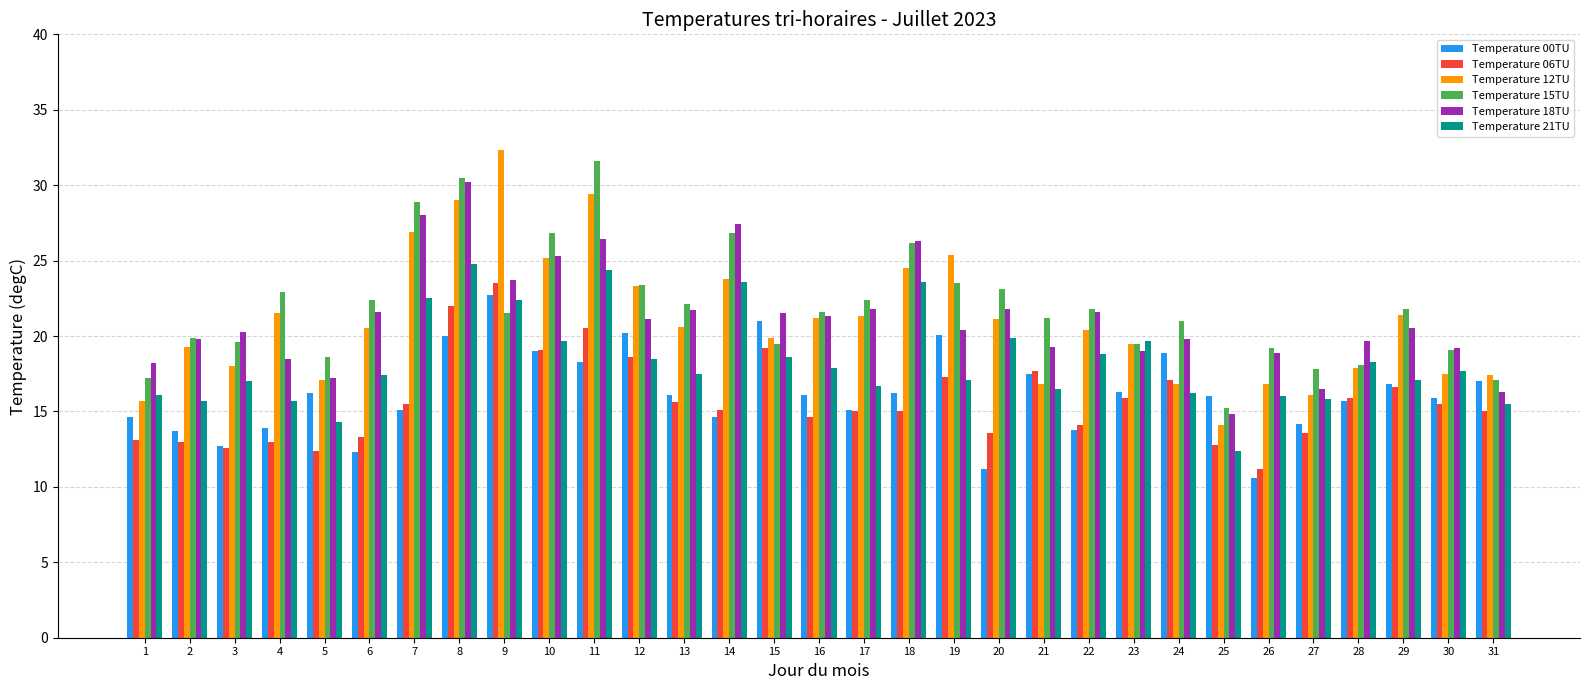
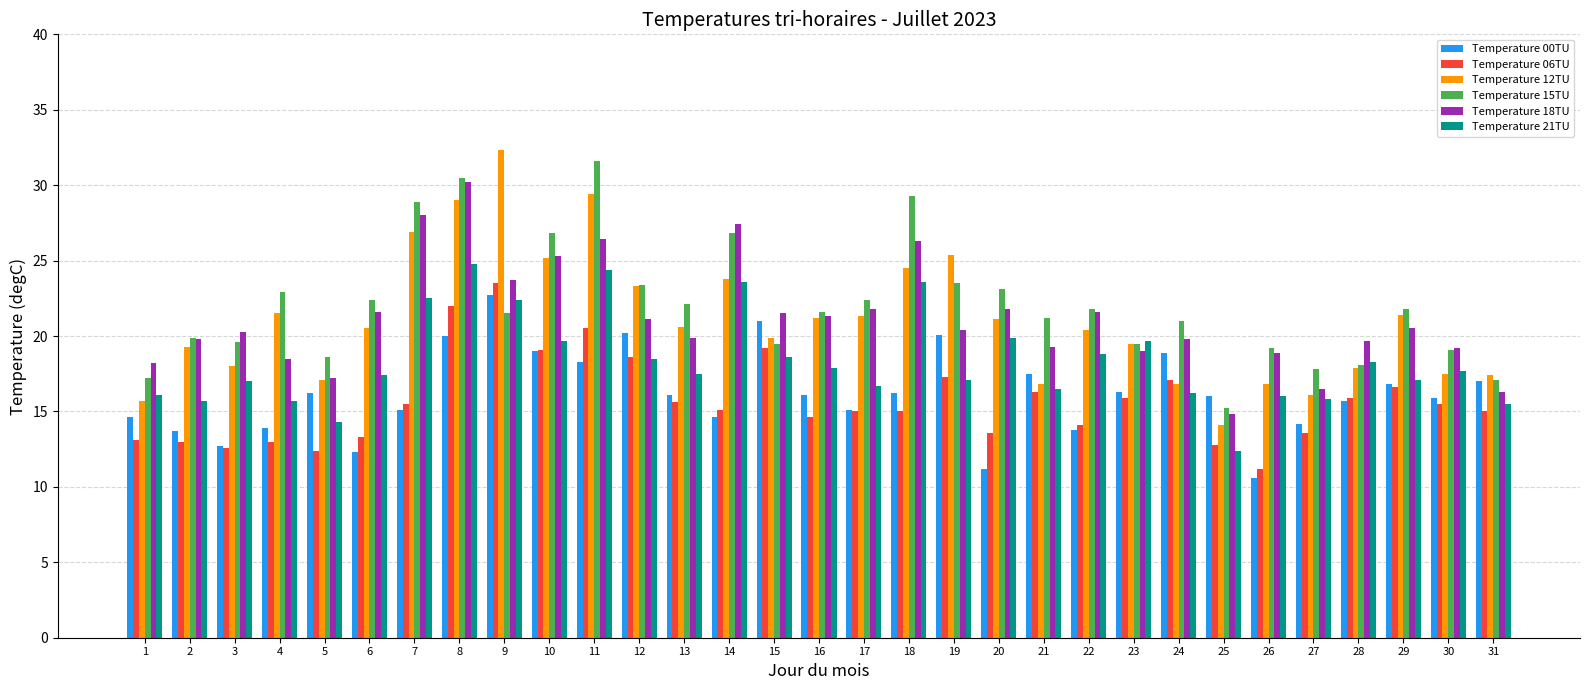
  {
    "Temperature 00TU": {
      "1": 14.6,
      "2": 13.7,
      "3": 12.7,
      "4": 13.9,
      "5": 16.2,
      "6": 12.3,
      "7": 15.1,
      "8": 20.0,
      "9": 22.7,
      "10": 19.0,
      "11": 18.3,
      "12": 20.2,
      "13": 16.1,
      "14": 14.6,
      "15": 21.0,
      "16": 16.1,
      "17": 15.1,
      "18": 16.2,
      "19": 20.1,
      "20": 11.2,
      "21": 17.5,
      "22": 13.8,
      "23": 16.3,
      "24": 18.9,
      "25": 16.0,
      "26": 10.6,
      "27": 14.2,
      "28": 15.7,
      "29": 16.8,
      "30": 15.9,
      "31": 17.0
    },
    "Temperature 06TU": {
      "1": 13.1,
      "2": 13.0,
      "3": 12.6,
      "4": 13.0,
      "5": 12.4,
      "6": 13.3,
      "7": 15.5,
      "8": 22.0,
      "9": 23.5,
      "10": 19.1,
      "11": 20.5,
      "12": 18.6,
      "13": 15.6,
      "14": 15.1,
      "15": 19.2,
      "16": 14.6,
      "17": 15.0,
      "18": 15.0,
      "19": 17.3,
      "20": 13.6,
-     "21": 17.7,
+     "21": 16.3,
      "22": 14.1,
      "23": 15.9,
      "24": 17.1,
      "25": 12.8,
      "26": 11.2,
      "27": 13.6,
      "28": 15.9,
      "29": 16.6,
      "30": 15.5,
      "31": 15.0
    },
    "Temperature 12TU": {
      "1": 15.7,
      "2": 19.3,
      "3": 18.0,
      "4": 21.5,
      "5": 17.1,
      "6": 20.5,
      "7": 26.9,
      "8": 29.0,
      "9": 32.3,
      "10": 25.2,
      "11": 29.4,
      "12": 23.3,
      "13": 20.6,
      "14": 23.8,
      "15": 19.9,
      "16": 21.2,
      "17": 21.3,
      "18": 24.5,
      "19": 25.4,
      "20": 21.1,
      "21": 16.8,
      "22": 20.4,
      "23": 19.5,
      "24": 16.8,
      "25": 14.1,
      "26": 16.8,
      "27": 16.1,
      "28": 17.9,
      "29": 21.4,
      "30": 17.5,
      "31": 17.4
    },
    "Temperature 15TU": {
      "1": 17.2,
      "2": 19.9,
      "3": 19.6,
      "4": 22.9,
      "5": 18.6,
      "6": 22.4,
      "7": 28.9,
      "8": 30.5,
      "9": 21.5,
      "10": 26.8,
      "11": 31.6,
      "12": 23.4,
      "13": 22.1,
      "14": 26.8,
      "15": 19.5,
      "16": 21.6,
      "17": 22.4,
-     "18": 26.2,
+     "18": 29.3,
      "19": 23.5,
      "20": 23.1,
      "21": 21.2,
      "22": 21.8,
      "23": 19.5,
      "24": 21.0,
      "25": 15.2,
      "26": 19.2,
      "27": 17.8,
      "28": 18.1,
      "29": 21.8,
      "30": 19.1,
      "31": 17.1
    },
    "Temperature 18TU": {
      "1": 18.2,
      "2": 19.8,
      "3": 20.3,
      "4": 18.5,
      "5": 17.2,
      "6": 21.6,
      "7": 28.0,
      "8": 30.2,
      "9": 23.7,
      "10": 25.3,
      "11": 26.4,
      "12": 21.1,
-     "13": 21.7,
+     "13": 19.9,
      "14": 27.4,
      "15": 21.5,
      "16": 21.3,
      "17": 21.8,
      "18": 26.3,
      "19": 20.4,
      "20": 21.8,
      "21": 19.3,
      "22": 21.6,
      "23": 19.0,
      "24": 19.8,
      "25": 14.8,
      "26": 18.9,
      "27": 16.5,
      "28": 19.7,
      "29": 20.5,
      "30": 19.2,
      "31": 16.3
    },
    "Temperature 21TU": {
      "1": 16.1,
      "2": 15.7,
      "3": 17.0,
      "4": 15.7,
      "5": 14.3,
      "6": 17.4,
      "7": 22.5,
      "8": 24.8,
      "9": 22.4,
      "10": 19.7,
      "11": 24.4,
      "12": 18.5,
      "13": 17.5,
      "14": 23.6,
      "15": 18.6,
      "16": 17.9,
      "17": 16.7,
      "18": 23.6,
      "19": 17.1,
      "20": 19.9,
      "21": 16.5,
      "22": 18.8,
      "23": 19.7,
      "24": 16.2,
      "25": 12.4,
      "26": 16.0,
      "27": 15.8,
      "28": 18.3,
      "29": 17.1,
      "30": 17.7,
      "31": 15.5
    }
  }
